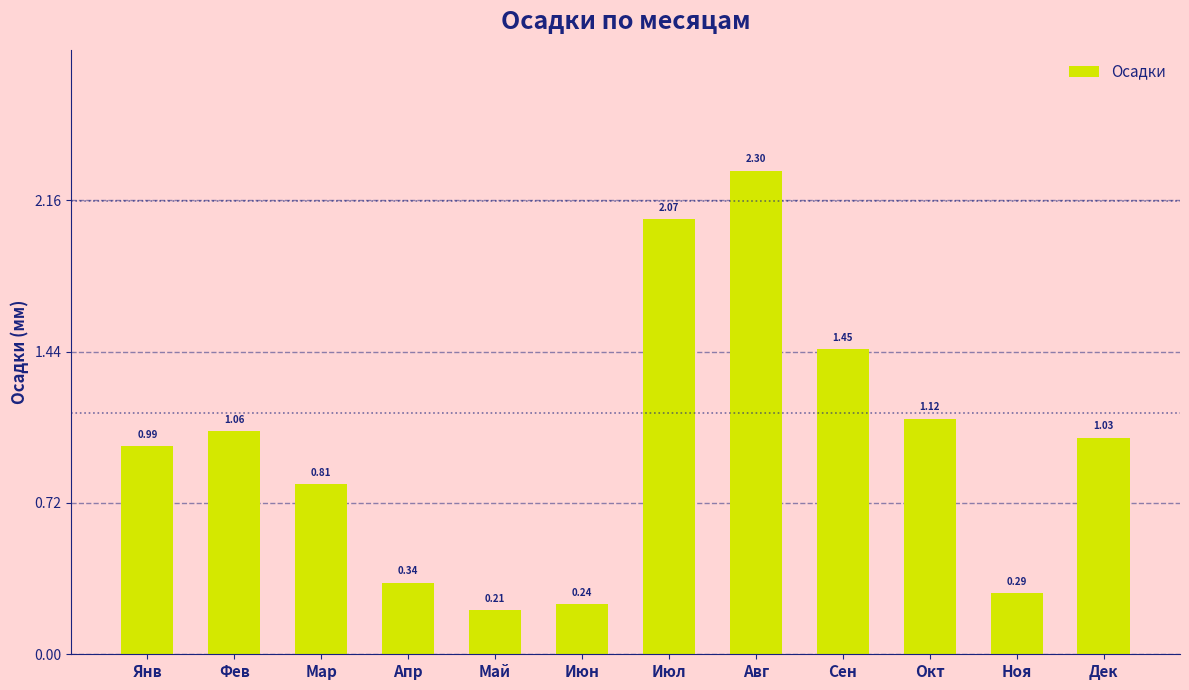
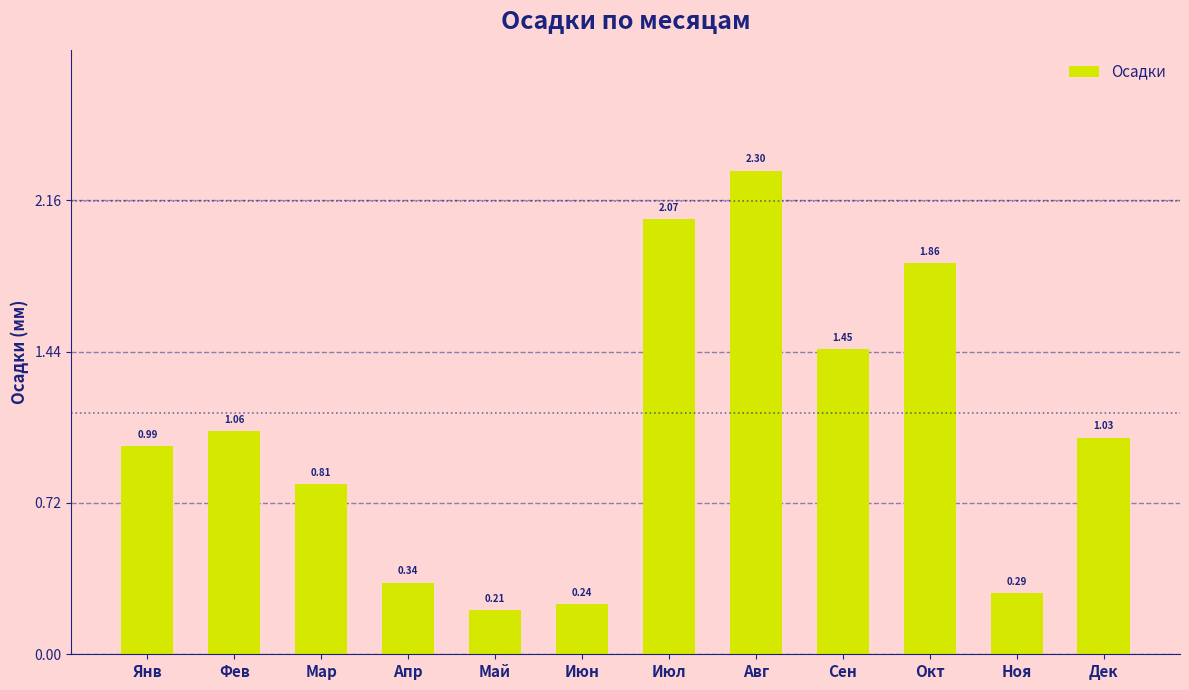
  {
    "Янв": 0.99,
    "Фев": 1.06,
    "Мар": 0.81,
    "Апр": 0.34,
    "Май": 0.21,
    "Июн": 0.24,
    "Июл": 2.07,
    "Авг": 2.30,
    "Сен": 1.45,
-   "Окт": 1.12,
+   "Окт": 1.86,
    "Ноя": 0.29,
    "Дек": 1.03
  }
